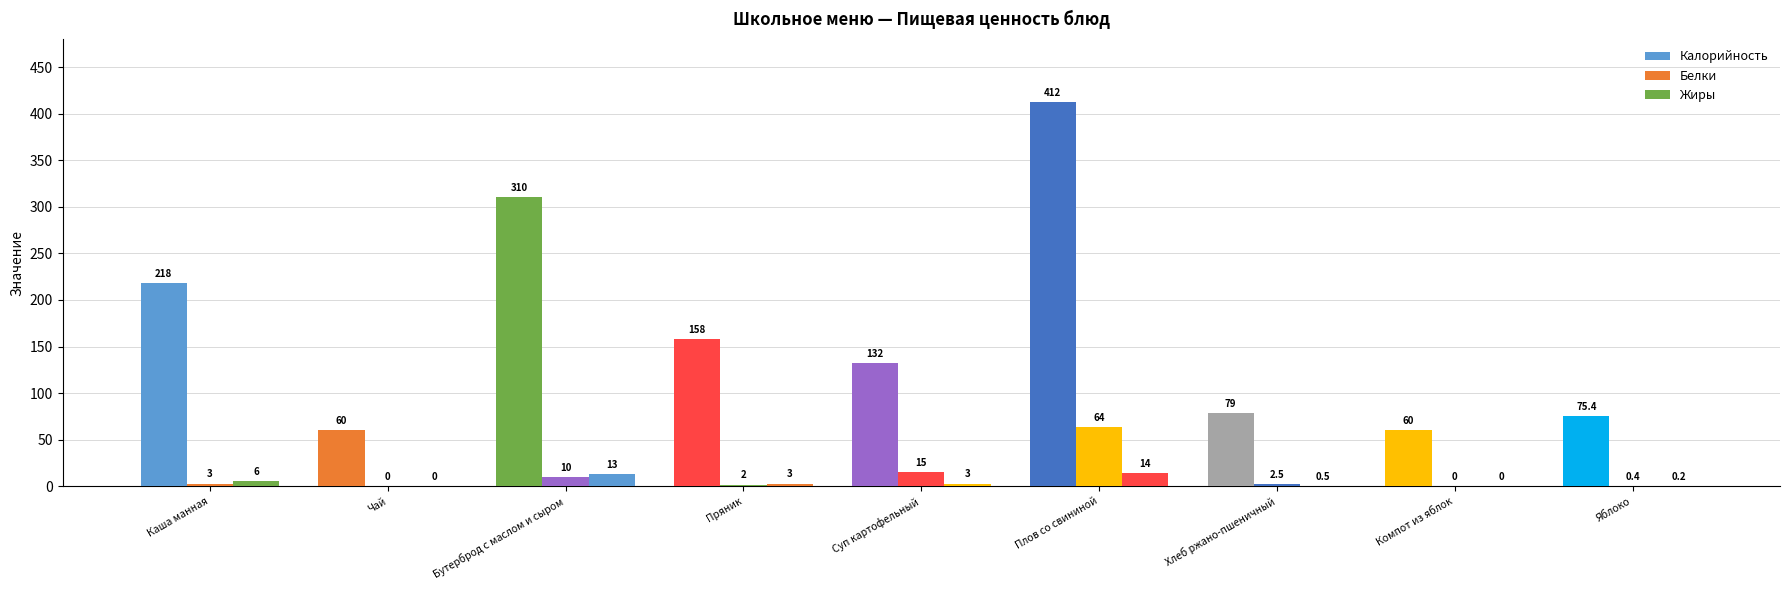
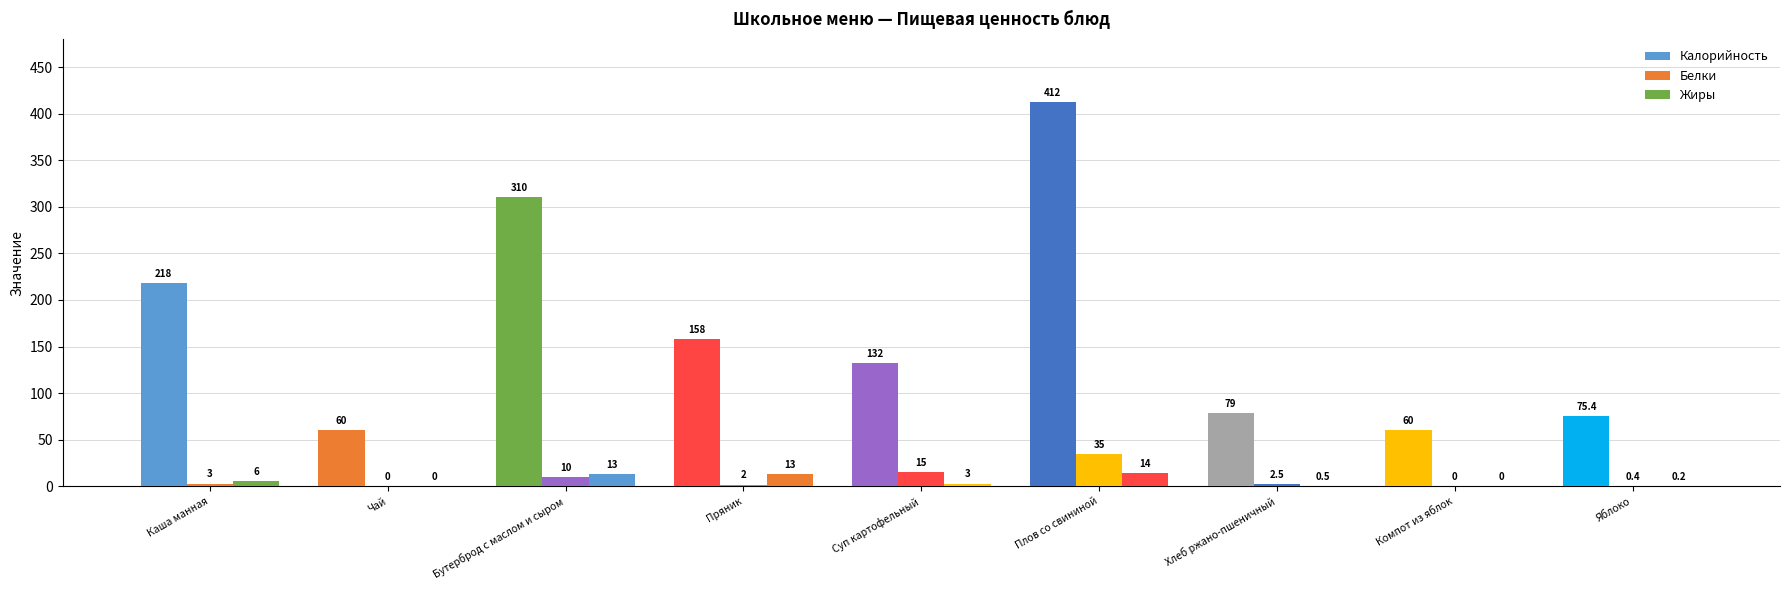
  {
    "Калорийность": {
      "Каша манная": 218,
      "Чай": 60,
      "Бутерброд с маслом и сыром": 310,
      "Пряник": 158,
      "Суп картофельный": 132,
      "Плов со свининой": 412,
      "Хлеб ржано-пшеничный": 79,
      "Компот из яблок": 60,
      "Яблоко": 75.4
    },
    "Белки": {
      "Каша манная": 3,
      "Чай": 0,
      "Бутерброд с маслом и сыром": 10,
      "Пряник": 2,
      "Суп картофельный": 15,
-     "Плов со свининой": 64,
+     "Плов со свининой": 35,
      "Хлеб ржано-пшеничный": 2.5,
      "Компот из яблок": 0,
      "Яблоко": 0.4
    },
    "Жиры": {
      "Каша манная": 6,
      "Чай": 0,
      "Бутерброд с маслом и сыром": 13,
-     "Пряник": 3,
+     "Пряник": 13,
      "Суп картофельный": 3,
      "Плов со свининой": 14,
      "Хлеб ржано-пшеничный": 0.5,
      "Компот из яблок": 0,
      "Яблоко": 0.2
    }
  }
